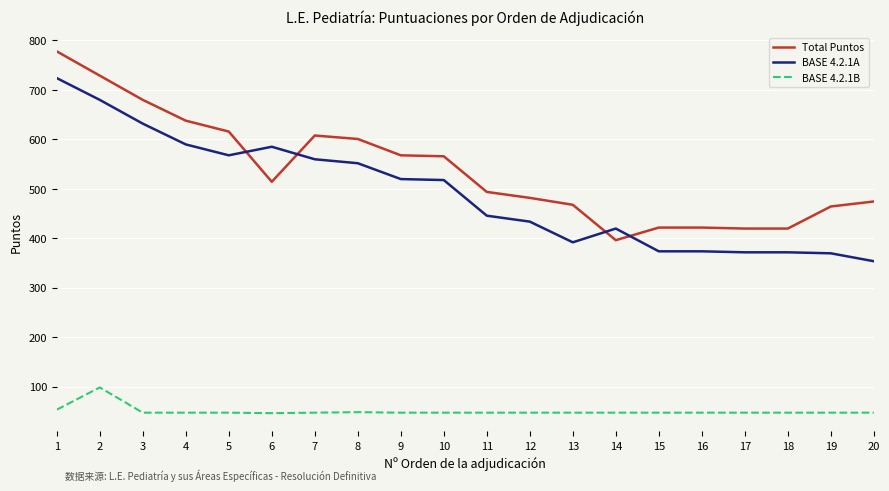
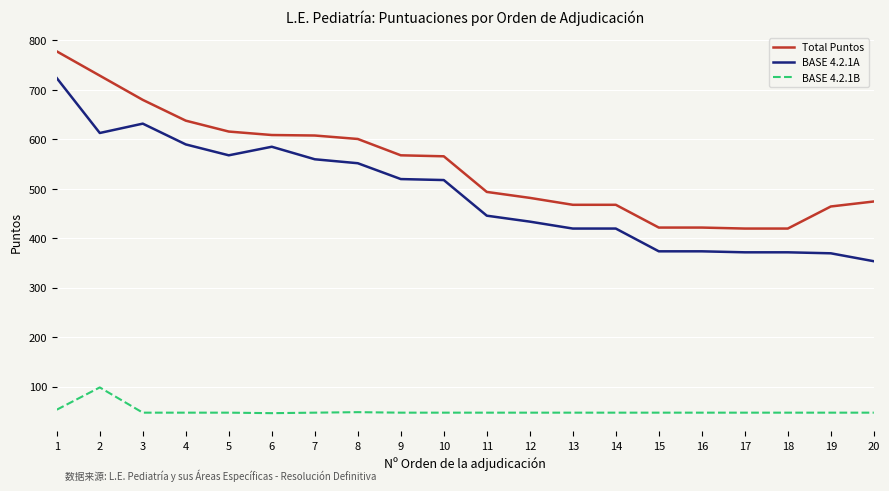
  {
    "Total Puntos": {
      "1": 780,
      "2": 730,
      "3": 680,
      "4": 640,
      "5": 620,
-     "6": 510,
+     "6": 610,
      "7": 610,
      "8": 600,
      "9": 570,
      "10": 570,
      "11": 490,
      "12": 480,
      "13": 470,
-     "14": 400,
+     "14": 470,
      "15": 420,
      "16": 420,
      "17": 420,
      "18": 420,
      "19": 460,
      "20": 470
    },
    "BASE 4.2.1A": {
      "1": 720,
-     "2": 680,
+     "2": 610,
      "3": 630,
      "4": 590,
      "5": 570,
      "6": 590,
      "7": 560,
      "8": 550,
      "9": 520,
      "10": 520,
      "11": 450,
      "12": 430,
-     "13": 390,
+     "13": 420,
      "14": 420,
      "15": 370,
      "16": 370,
      "17": 370,
      "18": 370,
      "19": 370,
      "20": 350
    },
    "BASE 4.2.1B": {
      "1": 50,
      "2": 100,
      "3": 50,
      "4": 50,
      "5": 50,
      "6": 50,
      "7": 50,
      "8": 50,
      "9": 50,
      "10": 50,
      "11": 50,
      "12": 50,
      "13": 50,
      "14": 50,
      "15": 50,
      "16": 50,
      "17": 50,
      "18": 50,
      "19": 50,
      "20": 50
    }
  }
